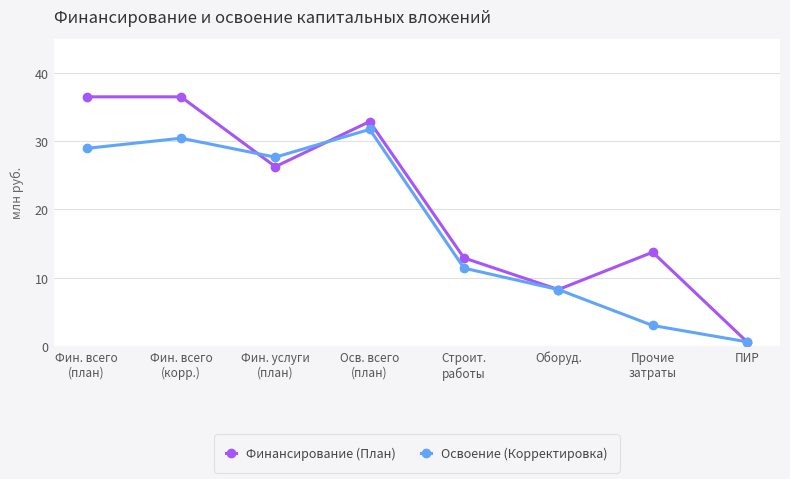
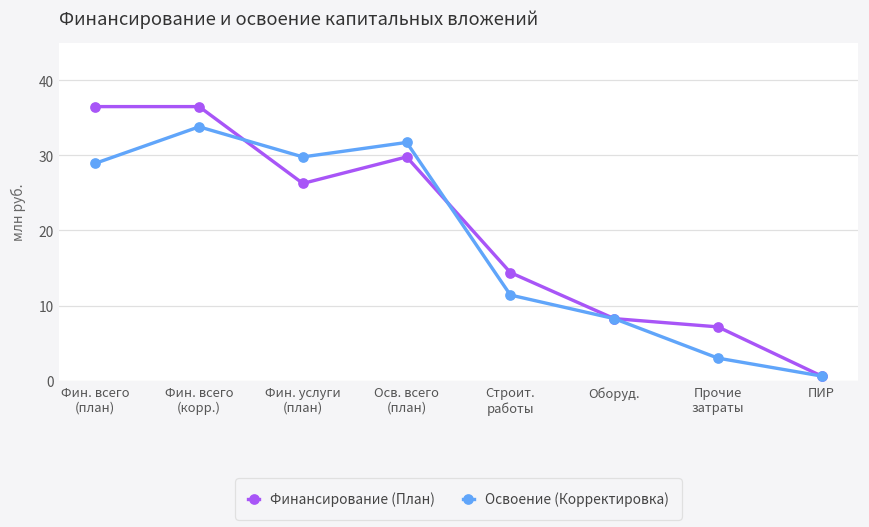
  {
    "Финансирование (План)": {
      "Фин. всего (план)": 36,
      "Фин. всего (корр.)": 36,
      "Фин. услуги (план)": 26,
-     "Осв. всего (план)": 33,
-     "Строит. работы": 13,
-     "Прочие затраты": 14
+     "Осв. всего (план)": 30,
+     "Строит. работы": 14,
+     "Прочие затраты": 7
    },
    "Освоение (Корректировка)": {
      "Фин. всего (план)": 29,
-     "Фин. всего (корр.)": 30,
-     "Фин. услуги (план)": 28,
+     "Фин. всего (корр.)": 34,
+     "Фин. услуги (план)": 30,
      "Осв. всего (план)": 32,
      "Строит. работы": 11,
      "Прочие затраты": 3
    }
  }
